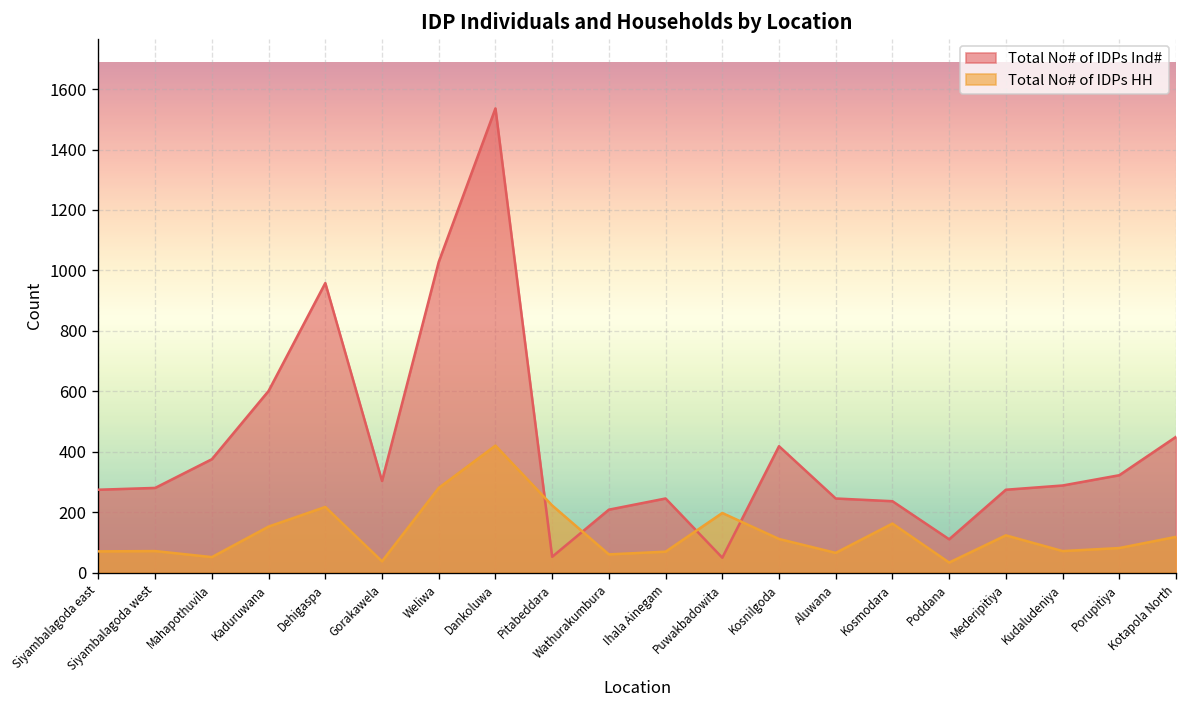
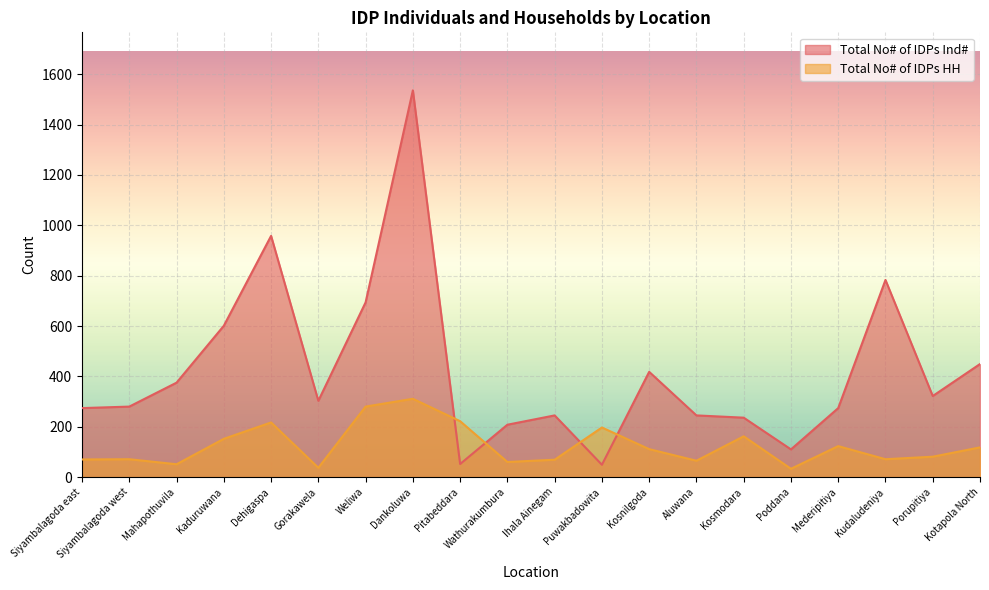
  {
    "Total No# of IDPs Ind#": {
      "Siyambalagoda east": 270,
      "Siyambalagoda west": 280,
      "Mahapothuvila": 380,
      "Kaduruwana": 600,
      "Dehigaspa": 960,
      "Gorakawela": 300,
-     "Weliwa": 1030,
+     "Weliwa": 690,
      "Dankoluwa": 1540,
      "Pitabeddara": 50,
      "Wathurakumbura": 210,
      "Ihala Ainegam": 250,
      "Puwakbadowita": 50,
      "Kosnilgoda": 420,
      "Aluwana": 250,
      "Kosmodara": 240,
      "Poddana": 110,
      "Mederipitiya": 270,
-     "Kudaludeniya": 290,
+     "Kudaludeniya": 780,
      "Porupitiya": 320,
      "Kotapola North": 450
    },
    "Total No# of IDPs HH": {
      "Siyambalagoda east": 70,
      "Siyambalagoda west": 70,
      "Mahapothuvila": 50,
      "Kaduruwana": 150,
      "Dehigaspa": 220,
      "Gorakawela": 40,
      "Weliwa": 280,
-     "Dankoluwa": 420,
+     "Dankoluwa": 310,
      "Pitabeddara": 220,
      "Wathurakumbura": 60,
      "Ihala Ainegam": 70,
      "Puwakbadowita": 200,
      "Kosnilgoda": 110,
      "Aluwana": 70,
      "Kosmodara": 160,
      "Poddana": 30,
      "Mederipitiya": 120,
      "Kudaludeniya": 70,
      "Porupitiya": 80,
      "Kotapola North": 120
    }
  }
